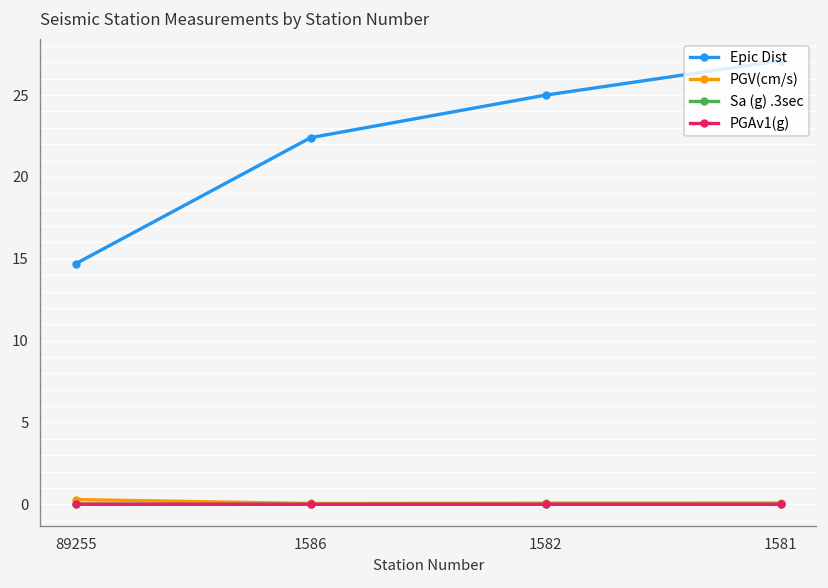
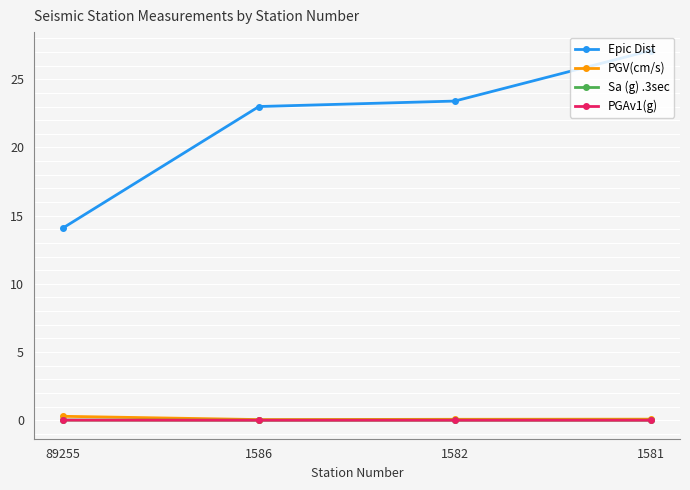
  {
    "Epic Dist": {
-     "89255": 14.7,
-     "1586": 22.4,
-     "1582": 25.0
+     "89255": 14.1,
+     "1586": 23.0,
+     "1582": 23.4
    },
    "PGV(cm/s)": {
      "89255": 0.3
    },
    "PGAv1(g)": {
      "89255": 0.0
    }
  }
